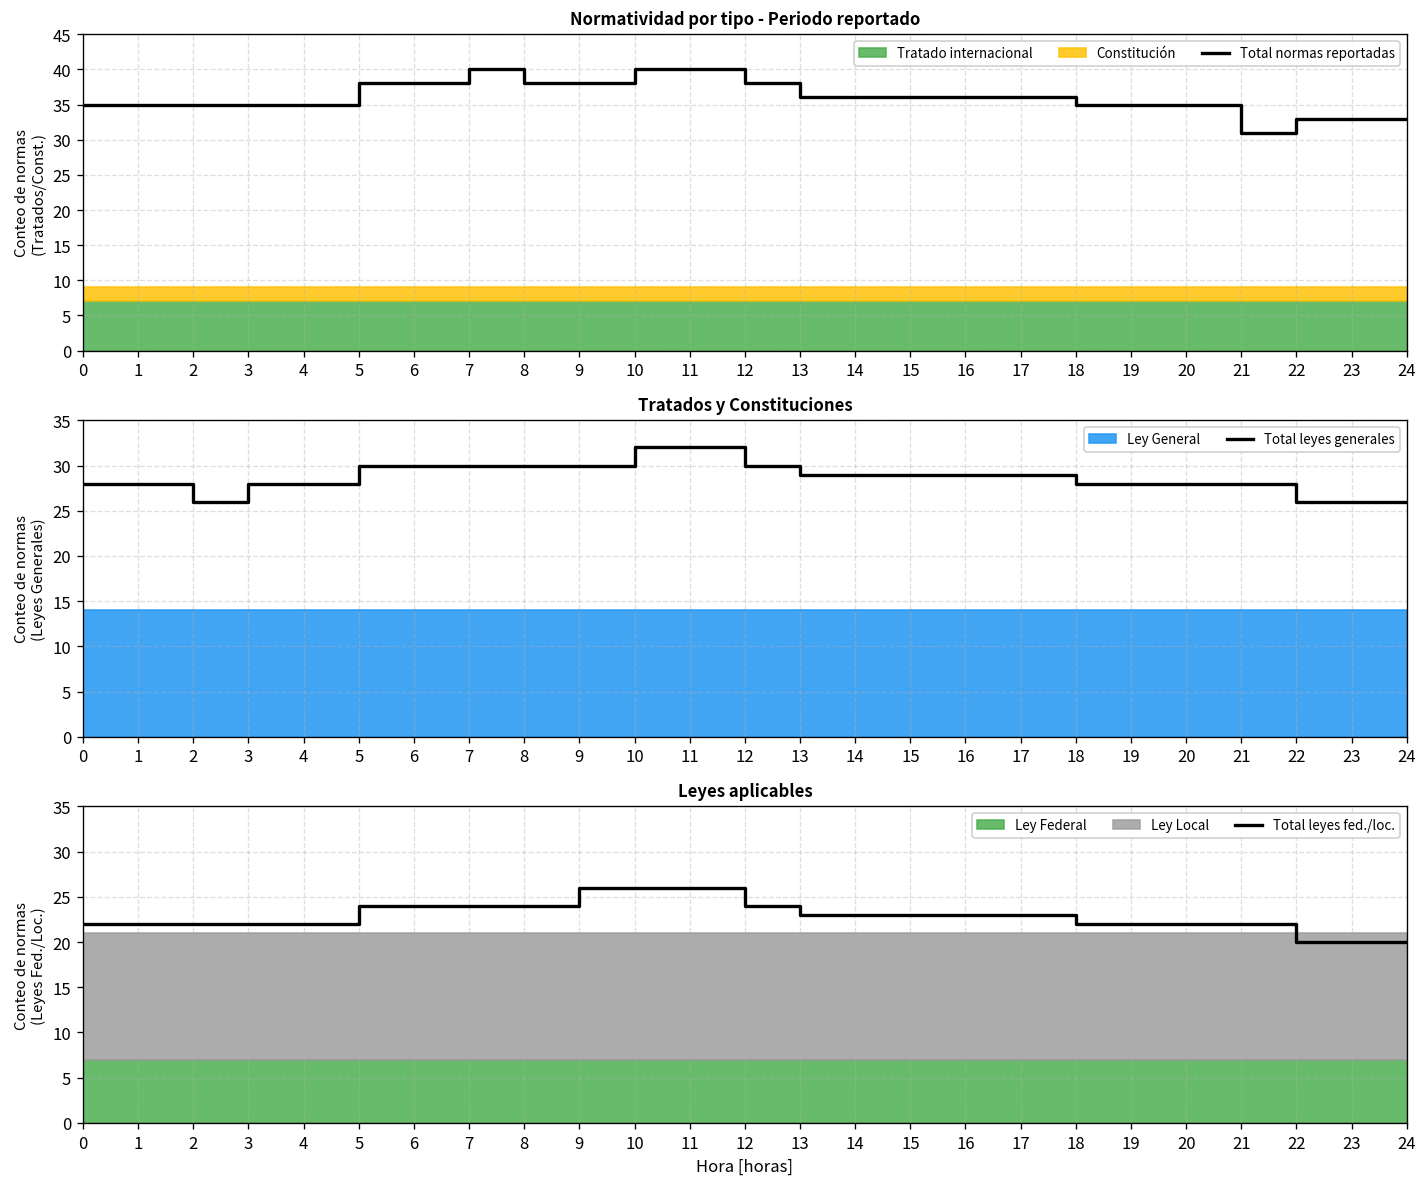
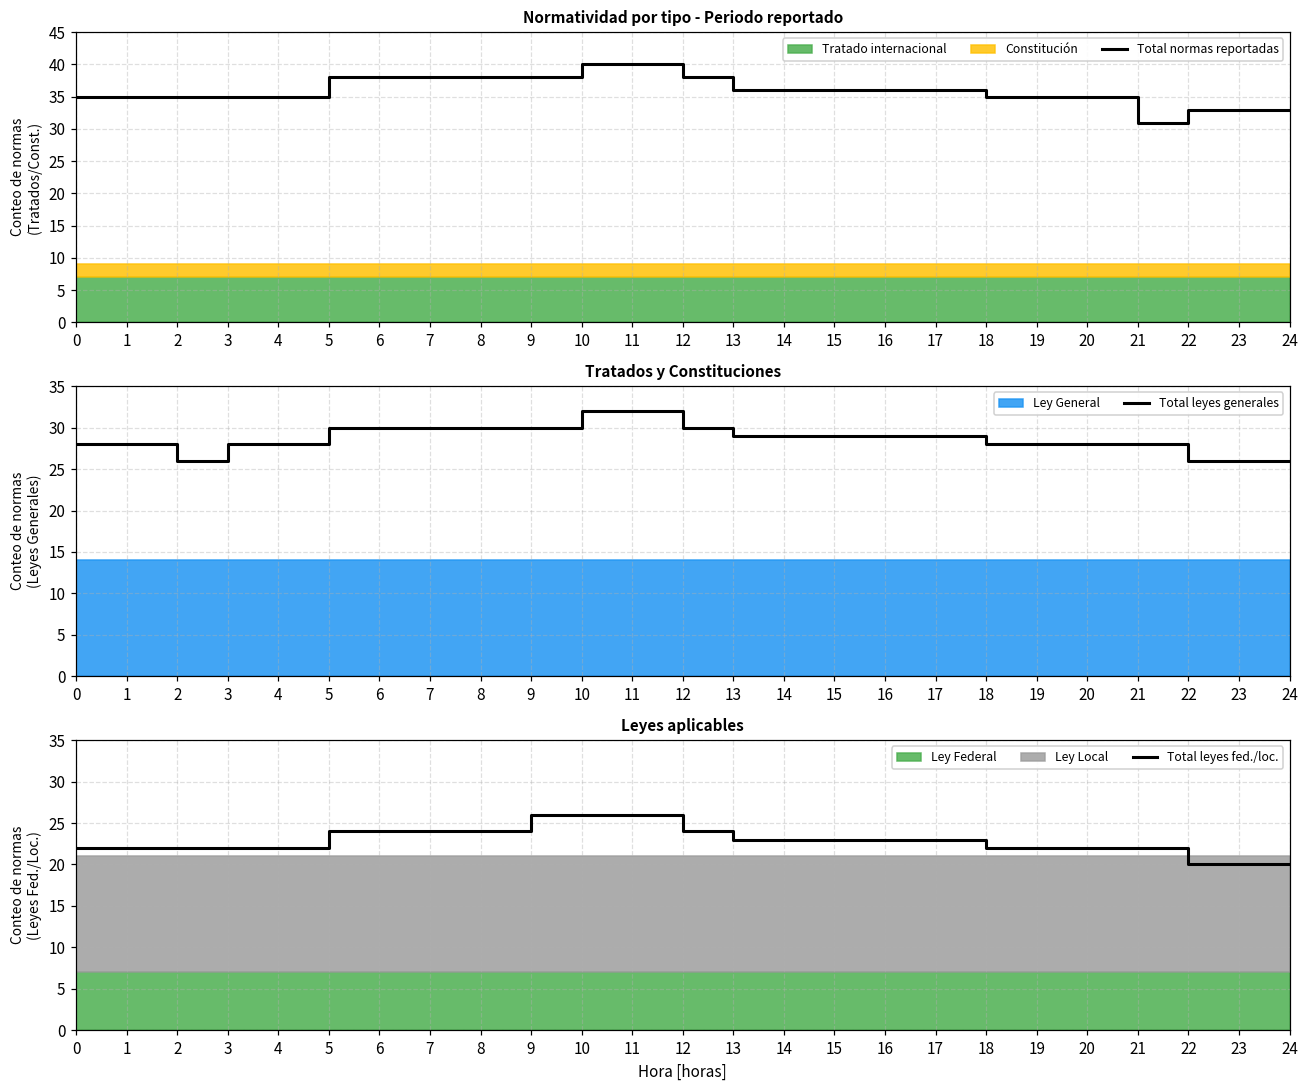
  {
    "Normatividad por tipo - Periodo reportado": {
      "Total normas reportadas": {
        "0": 35,
        "1": 35,
        "2": 35,
        "3": 35,
        "4": 35,
        "5": 38,
        "6": 38,
-       "7": 40,
+       "7": 38,
        "8": 38,
        "9": 38,
        "10": 40,
        "11": 40,
        "12": 38,
        "13": 36,
        "14": 36,
        "15": 36,
        "16": 36,
        "17": 36,
        "18": 35,
        "19": 35,
        "20": 35,
        "21": 31,
        "22": 33,
        "23": 33,
        "24": 33
      }
    },
    "Tratados y Constituciones": {
      "Total leyes generales": {
        "0": 28,
        "1": 28,
        "2": 26,
        "3": 28,
        "4": 28,
        "5": 30,
        "6": 30,
        "7": 30,
        "8": 30,
        "9": 30,
        "10": 32,
        "11": 32,
        "12": 30,
        "13": 29,
        "14": 29,
        "15": 29,
        "16": 29,
        "17": 29,
        "18": 28,
        "19": 28,
        "20": 28,
        "21": 28,
        "22": 26,
        "23": 26,
        "24": 26
      }
    },
    "Leyes aplicables": {
      "Total leyes fed./loc.": {
        "0": 22,
        "1": 22,
        "2": 22,
        "3": 22,
        "4": 22,
        "5": 24,
        "6": 24,
        "7": 24,
        "8": 24,
        "9": 26,
        "10": 26,
        "11": 26,
        "12": 24,
        "13": 23,
        "14": 23,
        "15": 23,
        "16": 23,
        "17": 23,
        "18": 22,
        "19": 22,
        "20": 22,
        "21": 22,
        "22": 20,
        "23": 20,
        "24": 20
      }
    }
  }
